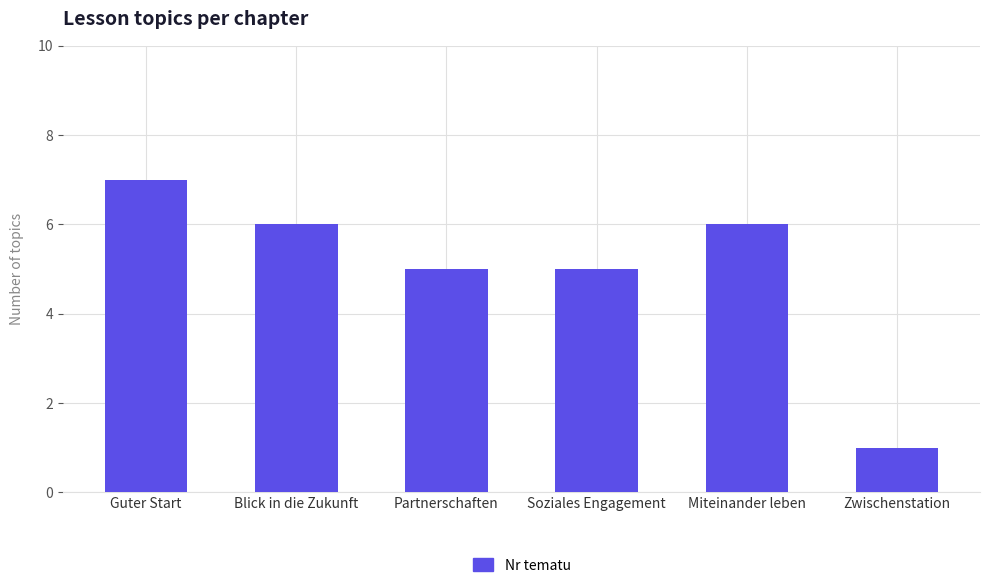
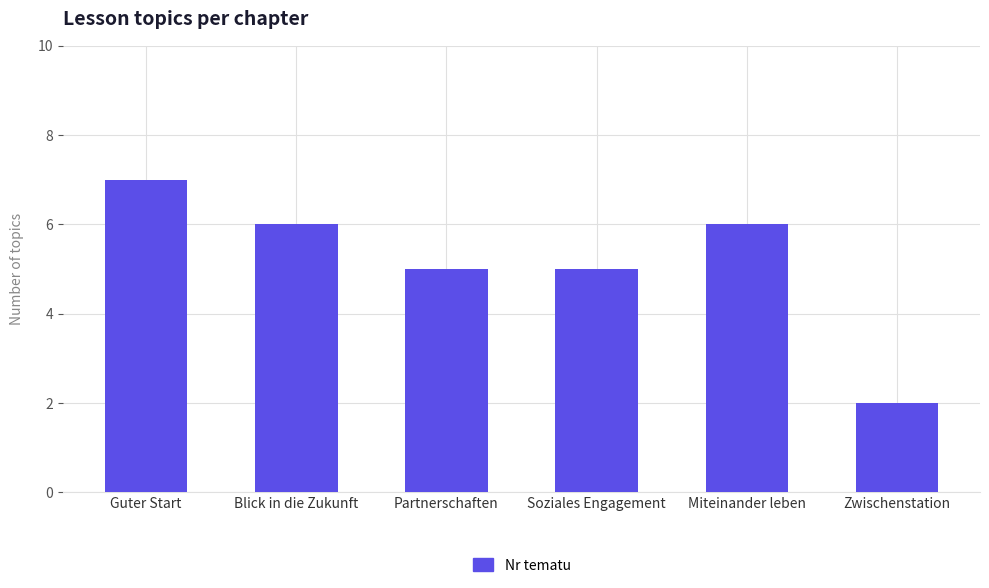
  {
    "Guter Start": 7,
    "Blick in die Zukunft": 6,
    "Partnerschaften": 5,
    "Soziales Engagement": 5,
    "Miteinander leben": 6,
-   "Zwischenstation": 1
+   "Zwischenstation": 2
  }
